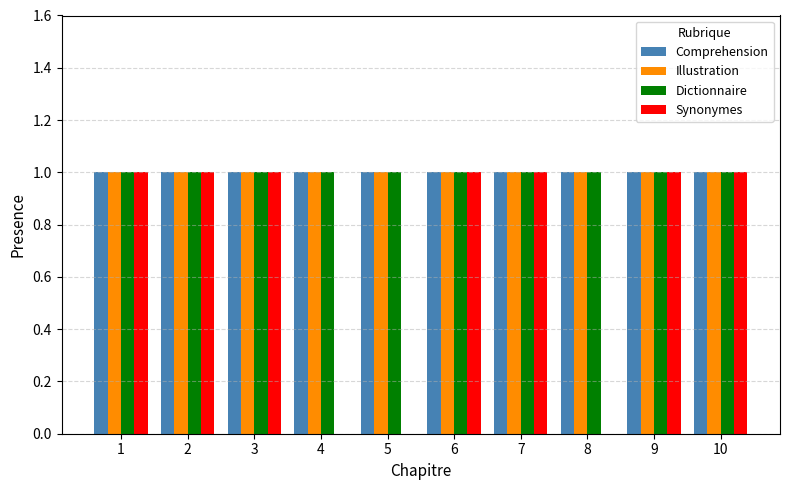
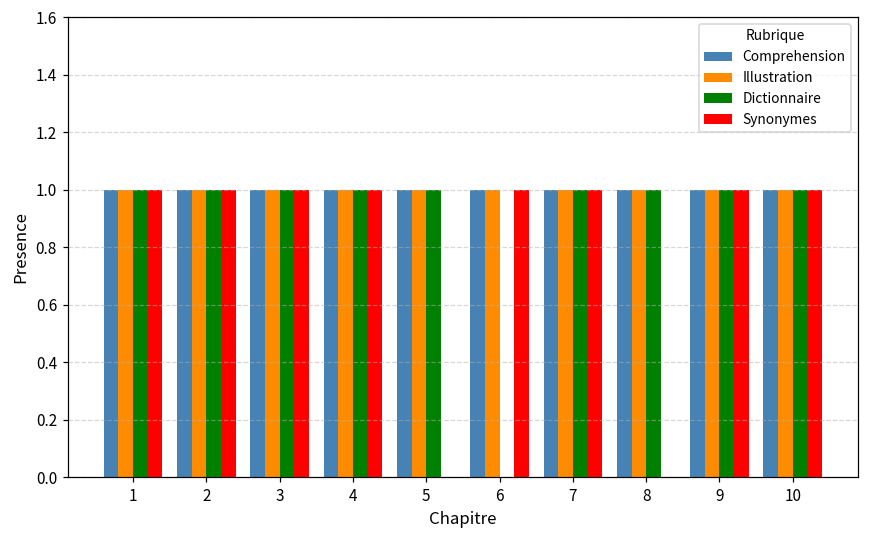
  {
    "Comprehension": {
      "1": 1,
      "2": 1,
      "3": 1,
      "4": 1,
      "5": 1,
      "6": 1,
      "7": 1,
      "8": 1,
      "9": 1,
      "10": 1
    },
    "Illustration": {
      "1": 1,
      "2": 1,
      "3": 1,
      "4": 1,
      "5": 1,
      "6": 1,
      "7": 1,
      "8": 1,
      "9": 1,
      "10": 1
    },
    "Dictionnaire": {
      "1": 1,
      "2": 1,
      "3": 1,
      "4": 1,
      "5": 1,
-     "6": 1,
+     "6": 0,
      "7": 1,
      "8": 1,
      "9": 1,
      "10": 1
    },
    "Synonymes": {
      "1": 1,
      "2": 1,
      "3": 1,
-     "4": 0,
+     "4": 1,
      "5": 0,
      "6": 1,
      "7": 1,
      "8": 0,
      "9": 1,
      "10": 1
    }
  }
